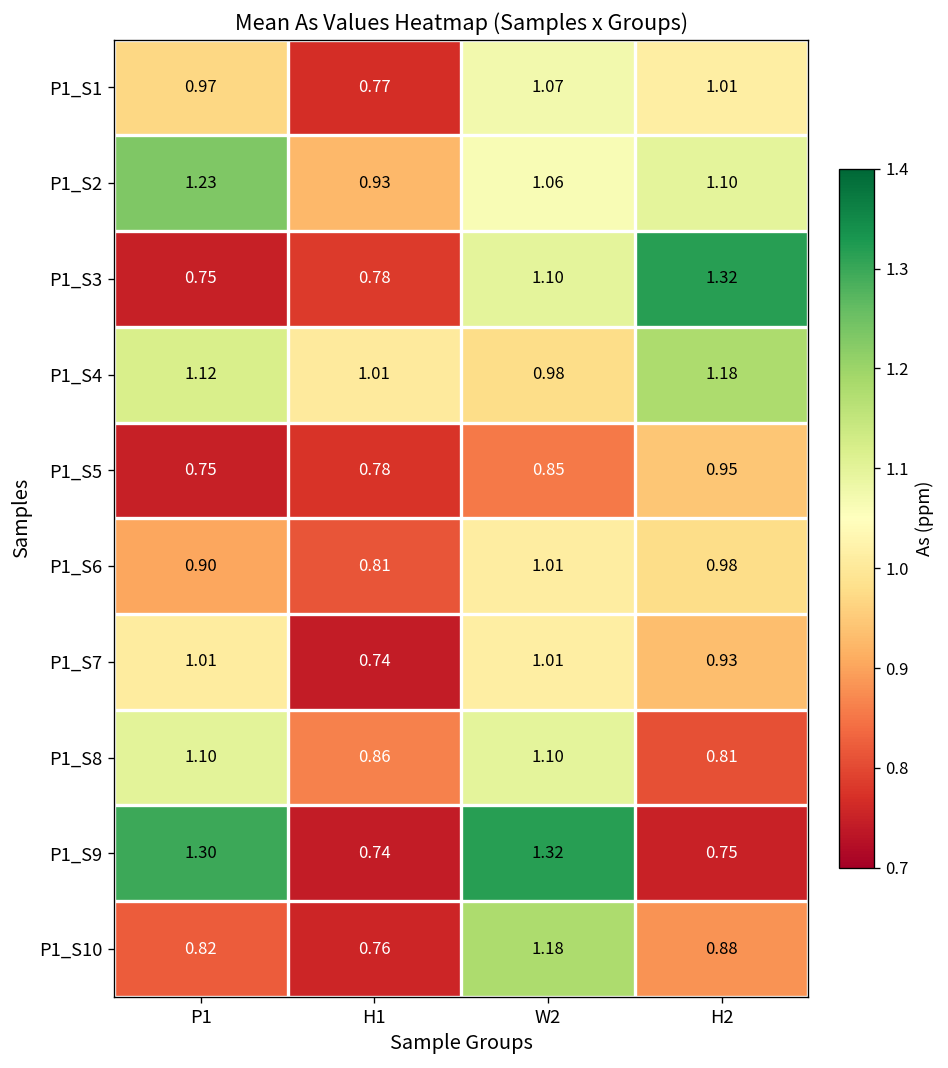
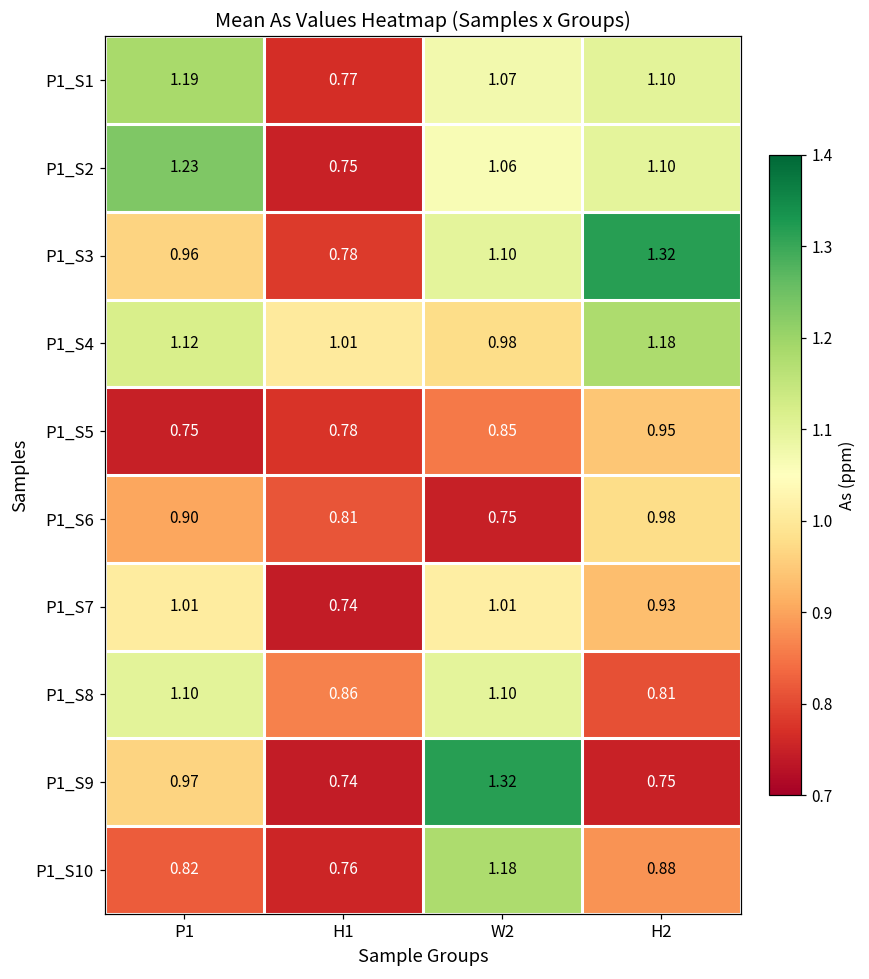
  {
    "P1_S1": {
-     "P1": 0.97,
+     "P1": 1.19,
      "H1": 0.77,
      "W2": 1.07,
-     "H2": 1.01
+     "H2": 1.10
    },
    "P1_S2": {
      "P1": 1.23,
-     "H1": 0.93,
+     "H1": 0.75,
      "W2": 1.06,
      "H2": 1.10
    },
    "P1_S3": {
-     "P1": 0.75,
+     "P1": 0.96,
      "H1": 0.78,
      "W2": 1.10,
      "H2": 1.32
    },
    "P1_S4": {
      "P1": 1.12,
      "H1": 1.01,
      "W2": 0.98,
      "H2": 1.18
    },
    "P1_S5": {
      "P1": 0.75,
      "H1": 0.78,
      "W2": 0.85,
      "H2": 0.95
    },
    "P1_S6": {
      "P1": 0.90,
      "H1": 0.81,
-     "W2": 1.01,
+     "W2": 0.75,
      "H2": 0.98
    },
    "P1_S7": {
      "P1": 1.01,
      "H1": 0.74,
      "W2": 1.01,
      "H2": 0.93
    },
    "P1_S8": {
      "P1": 1.10,
      "H1": 0.86,
      "W2": 1.10,
      "H2": 0.81
    },
    "P1_S9": {
-     "P1": 1.30,
+     "P1": 0.97,
      "H1": 0.74,
      "W2": 1.32,
      "H2": 0.75
    },
    "P1_S10": {
      "P1": 0.82,
      "H1": 0.76,
      "W2": 1.18,
      "H2": 0.88
    }
  }
